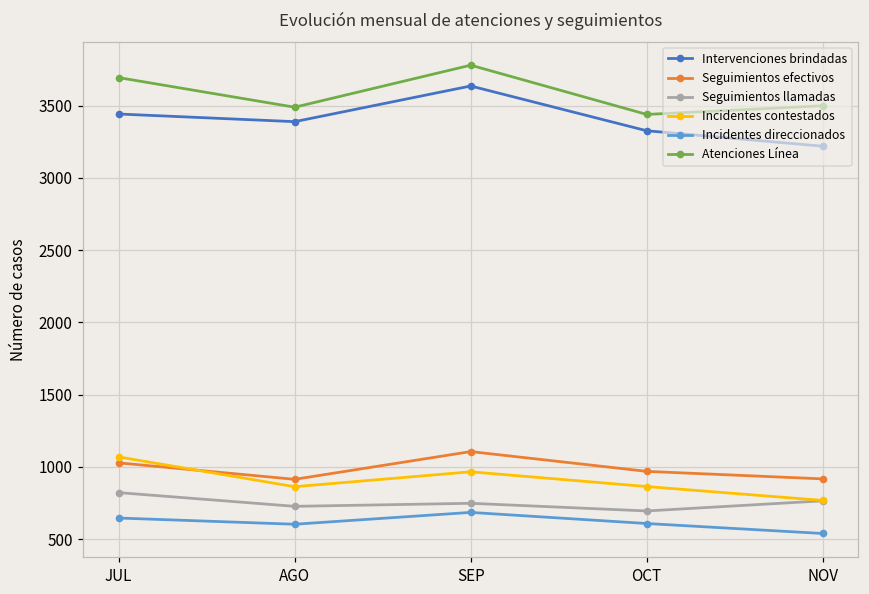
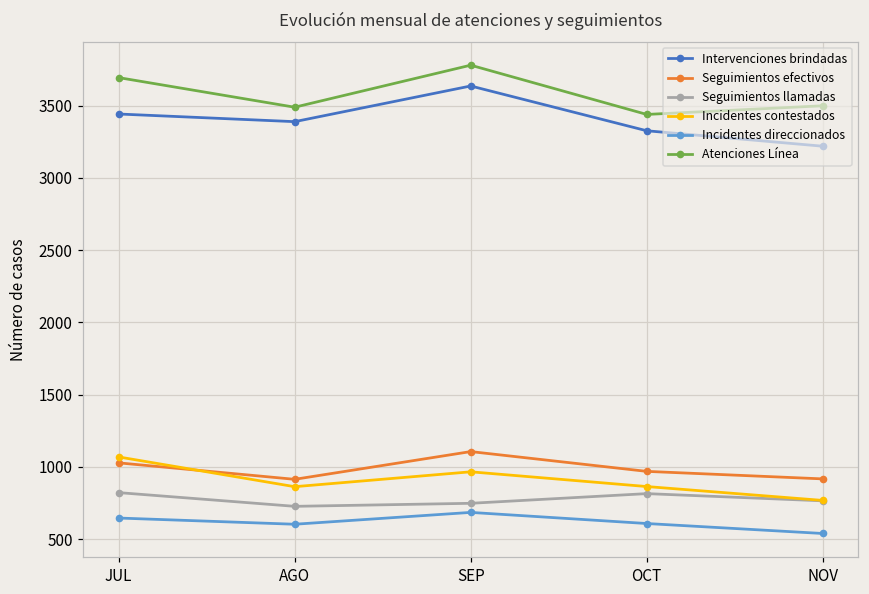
  {
    "Seguimientos efectivos": {
      "JUL": 1030,
      "AGO": 910,
      "SEP": 1110,
      "OCT": 970,
      "NOV": 920
    },
    "Seguimientos llamadas": {
      "JUL": 820,
      "AGO": 730,
      "SEP": 750,
-     "OCT": 700
+     "OCT": 820
    },
    "Incidentes contestados": {
      "JUL": 1070,
      "AGO": 860,
      "SEP": 970,
      "OCT": 860
    },
    "Atenciones Línea": {
      "JUL": 3700,
      "AGO": 3490,
      "SEP": 3780,
      "OCT": 3440
    }
  }
